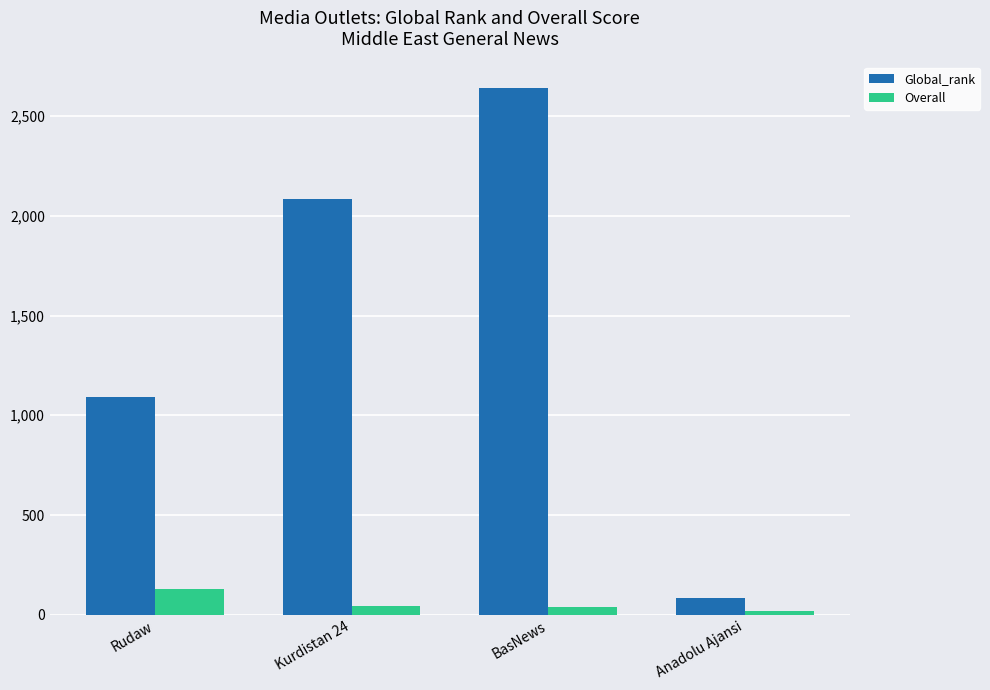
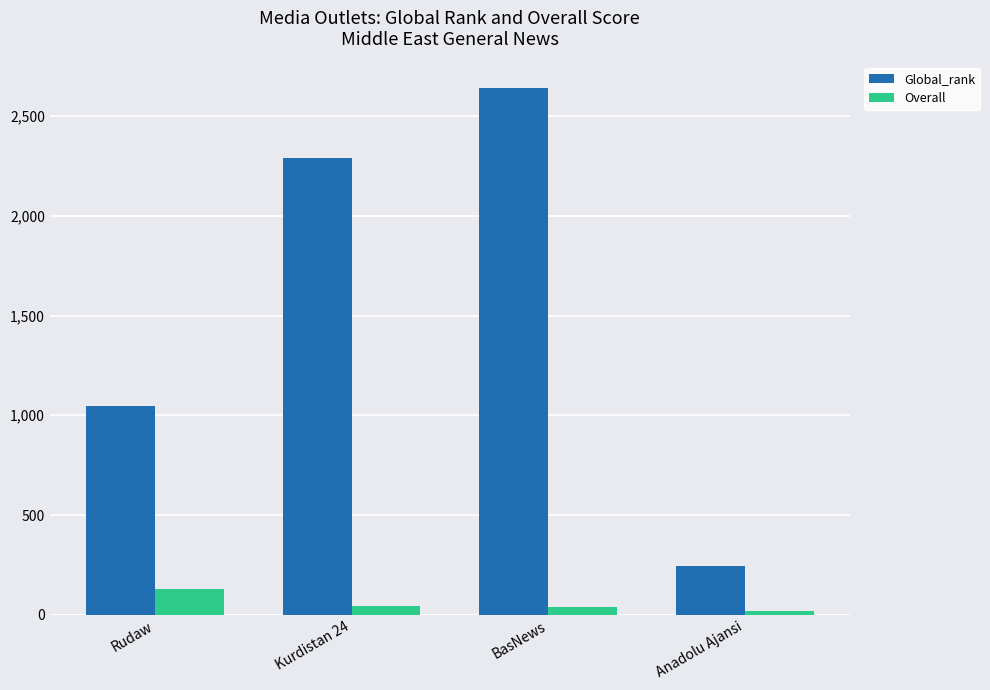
  {
    "Global_rank": {
-     "Rudaw": "1,090",
-     "Kurdistan 24": "2,090",
+     "Rudaw": "1,050",
+     "Kurdistan 24": "2,290",
      "BasNews": "2,640",
-     "Anadolu Ajansi": "80"
+     "Anadolu Ajansi": "240"
    },
    "Overall": {
      "Rudaw": "130",
      "Kurdistan 24": "40",
      "BasNews": "40",
      "Anadolu Ajansi": "20"
    }
  }
